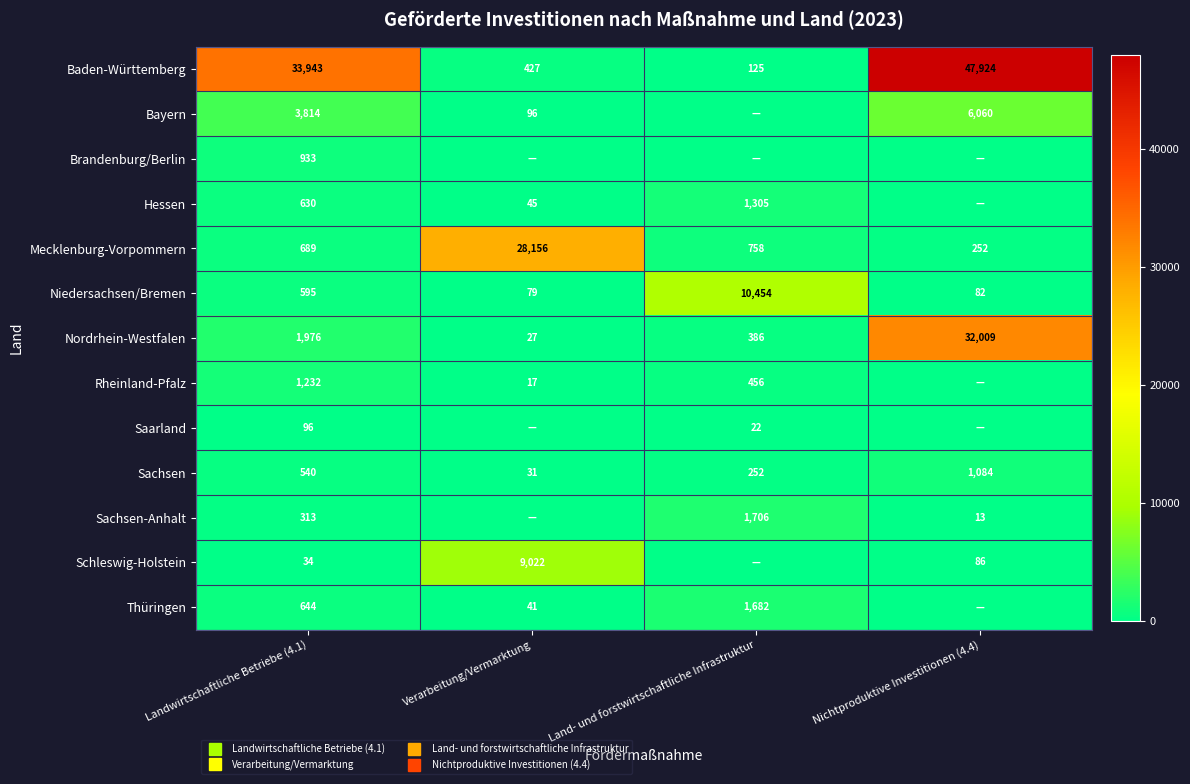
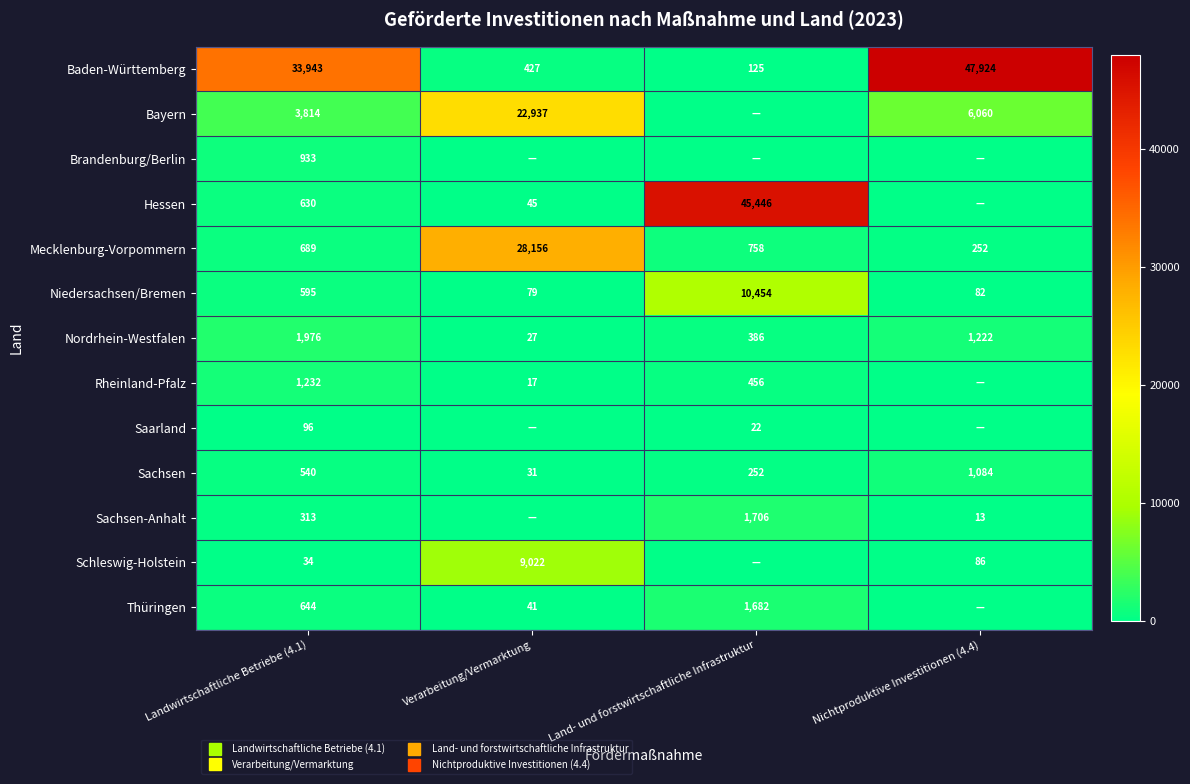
  {
    "Baden-Württemberg": {
      "Landwirtschaftliche Betriebe (4.1)": "33,943",
      "Verarbeitung/Vermarktung": "427",
      "Land- und forstwirtschaftliche Infrastruktur": "125",
      "Nichtproduktive Investitionen (4.4)": "47,924"
    },
    "Bayern": {
      "Landwirtschaftliche Betriebe (4.1)": "3,814",
-     "Verarbeitung/Vermarktung": "96",
+     "Verarbeitung/Vermarktung": "22,937",
      "Nichtproduktive Investitionen (4.4)": "6,060"
    },
    "Brandenburg/Berlin": {
      "Landwirtschaftliche Betriebe (4.1)": "933"
    },
    "Hessen": {
      "Landwirtschaftliche Betriebe (4.1)": "630",
      "Verarbeitung/Vermarktung": "45",
-     "Land- und forstwirtschaftliche Infrastruktur": "1,305"
+     "Land- und forstwirtschaftliche Infrastruktur": "45,446"
    },
    "Mecklenburg-Vorpommern": {
      "Landwirtschaftliche Betriebe (4.1)": "689",
      "Verarbeitung/Vermarktung": "28,156",
      "Land- und forstwirtschaftliche Infrastruktur": "758",
      "Nichtproduktive Investitionen (4.4)": "252"
    },
    "Niedersachsen/Bremen": {
      "Landwirtschaftliche Betriebe (4.1)": "595",
      "Verarbeitung/Vermarktung": "79",
      "Land- und forstwirtschaftliche Infrastruktur": "10,454",
      "Nichtproduktive Investitionen (4.4)": "82"
    },
    "Nordrhein-Westfalen": {
      "Landwirtschaftliche Betriebe (4.1)": "1,976",
      "Verarbeitung/Vermarktung": "27",
      "Land- und forstwirtschaftliche Infrastruktur": "386",
-     "Nichtproduktive Investitionen (4.4)": "32,009"
+     "Nichtproduktive Investitionen (4.4)": "1,222"
    },
    "Rheinland-Pfalz": {
      "Landwirtschaftliche Betriebe (4.1)": "1,232",
      "Verarbeitung/Vermarktung": "17",
      "Land- und forstwirtschaftliche Infrastruktur": "456"
    },
    "Saarland": {
      "Landwirtschaftliche Betriebe (4.1)": "96",
      "Land- und forstwirtschaftliche Infrastruktur": "22"
    },
    "Sachsen": {
      "Landwirtschaftliche Betriebe (4.1)": "540",
      "Verarbeitung/Vermarktung": "31",
      "Land- und forstwirtschaftliche Infrastruktur": "252",
      "Nichtproduktive Investitionen (4.4)": "1,084"
    },
    "Sachsen-Anhalt": {
      "Landwirtschaftliche Betriebe (4.1)": "313",
      "Land- und forstwirtschaftliche Infrastruktur": "1,706",
      "Nichtproduktive Investitionen (4.4)": "13"
    },
    "Schleswig-Holstein": {
      "Landwirtschaftliche Betriebe (4.1)": "34",
      "Verarbeitung/Vermarktung": "9,022",
      "Nichtproduktive Investitionen (4.4)": "86"
    },
    "Thüringen": {
      "Landwirtschaftliche Betriebe (4.1)": "644",
      "Verarbeitung/Vermarktung": "41",
      "Land- und forstwirtschaftliche Infrastruktur": "1,682"
    }
  }
